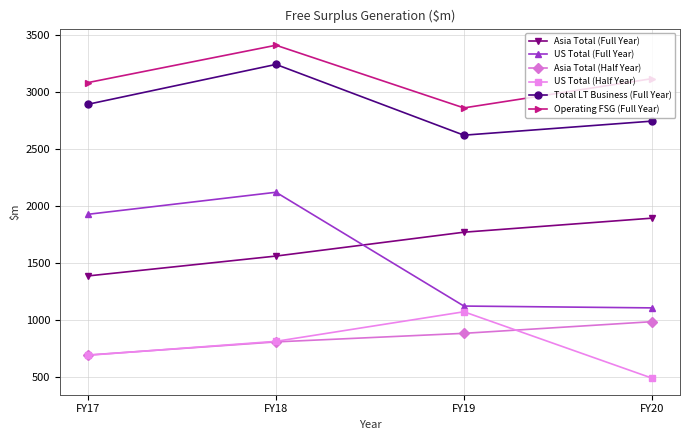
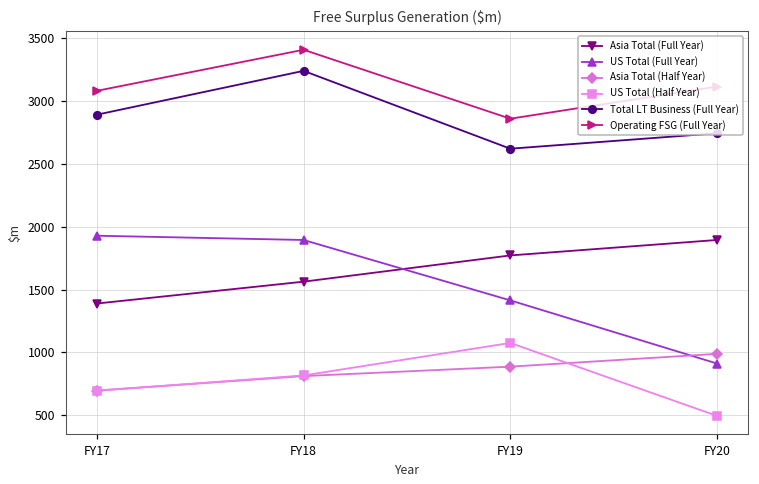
  {
    "US Total (Full Year)": {
      "FY17": 1930,
-     "FY18": 2120,
-     "FY19": 1130,
-     "FY20": 1110
+     "FY18": 1900,
+     "FY19": 1410,
+     "FY20": 910
    },
    "Operating FSG (Full Year)": {
      "FY17": 3080,
      "FY18": 3410,
      "FY19": 2860
    }
  }
